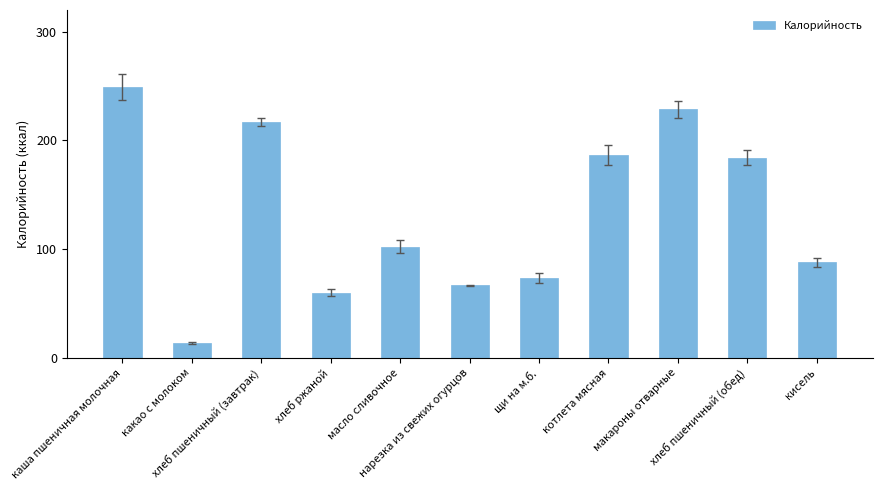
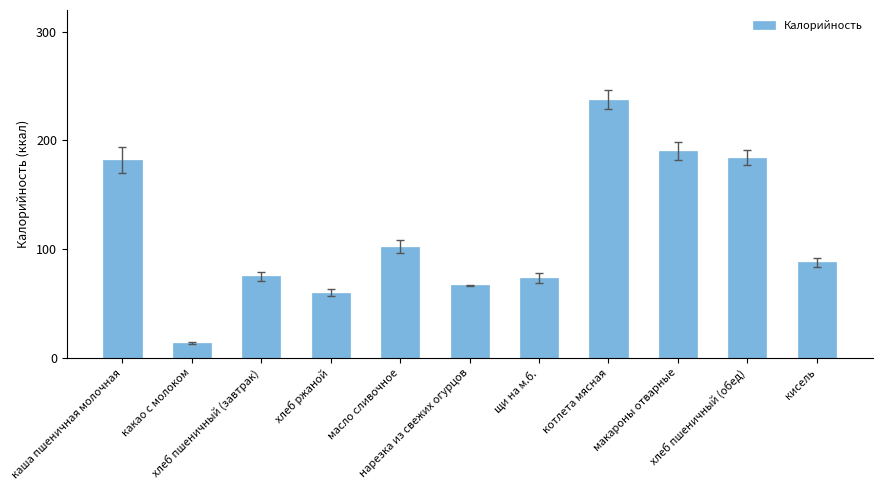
  {
    "Калорийность": {
-     "каша пшеничная молочная": 249,
+     "каша пшеничная молочная": 182,
      "какао с молоком": 14,
-     "хлеб пшеничный (завтрак)": 217,
+     "хлеб пшеничный (завтрак)": 75,
      "хлеб ржаной": 60,
      "масло сливочное": 102,
      "нарезка из свежих огурцов": 67,
      "щи на м.б.": 73,
-     "котлета мясная": 187,
-     "макароны отварные": 229,
+     "котлета мясная": 238,
+     "макароны отварные": 190,
      "хлеб пшеничный (обед)": 184,
      "кисель": 88
    }
  }
